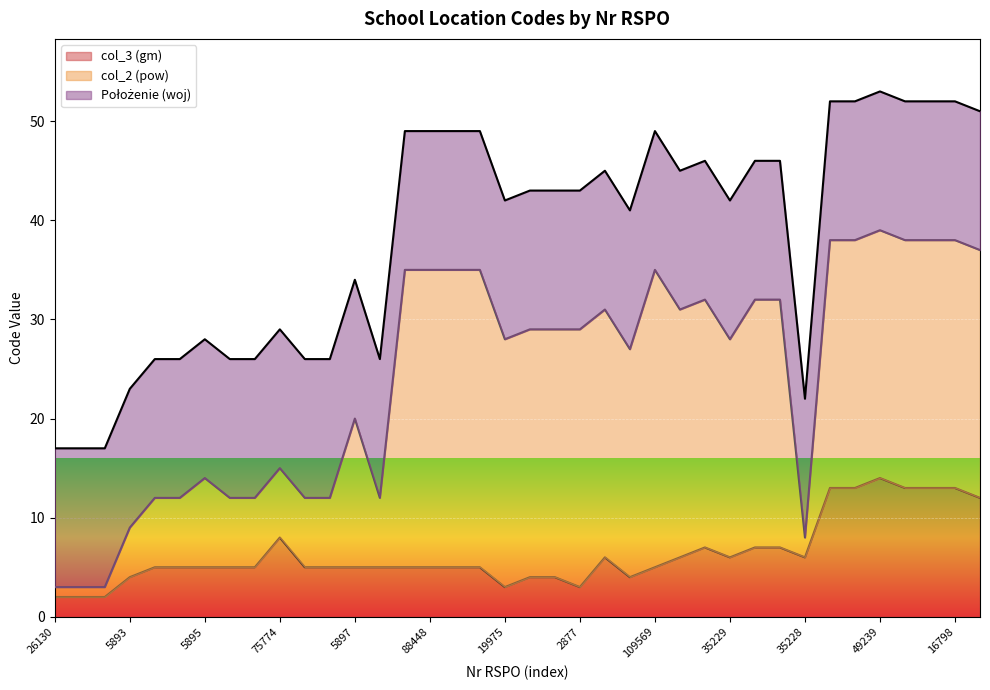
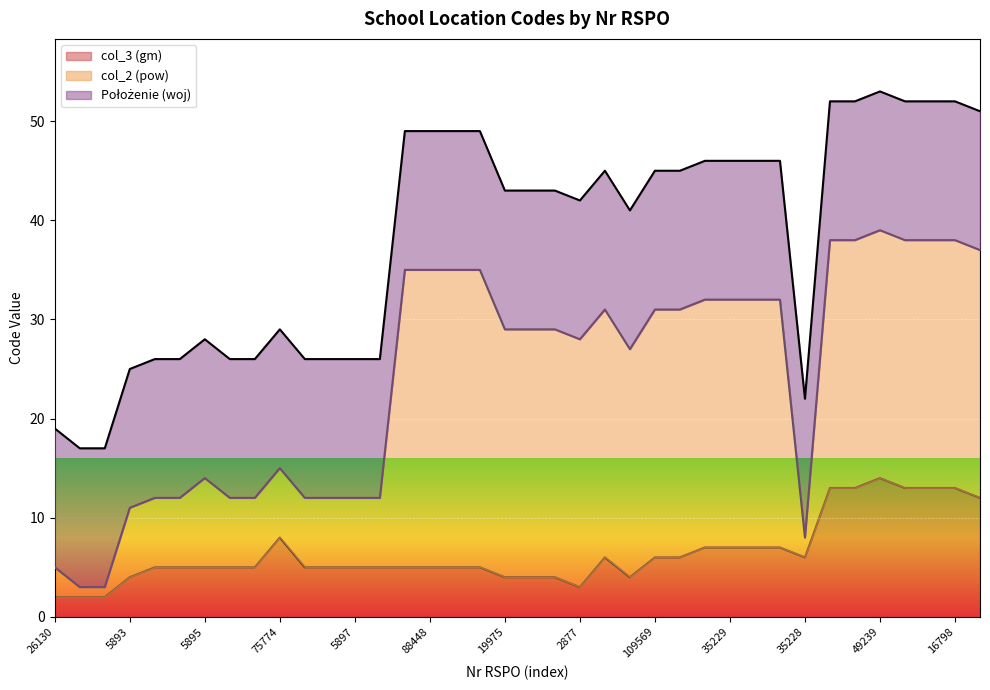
  {
    "col_3 (gm)": {
      "26130": 2,
      "5893": 4,
      "5895": 5,
      "75774": 8,
      "5897": 5,
      "88448": 5,
-     "19975": 3,
+     "19975": 4,
      "2877": 3,
-     "109569": 5,
-     "35229": 6,
+     "109569": 6,
+     "35229": 7,
      "35228": 6,
      "49239": 14,
      "16798": 13
    },
    "col_2 (pow)": {
-     "26130": 1,
-     "5893": 5,
+     "26130": 3,
+     "5893": 7,
      "5895": 9,
      "75774": 7,
-     "5897": 15,
+     "5897": 7,
      "88448": 30,
      "19975": 25,
-     "2877": 26,
-     "109569": 30,
-     "35229": 22,
+     "2877": 25,
+     "109569": 25,
+     "35229": 25,
      "35228": 2,
      "49239": 25,
      "16798": 25
    },
    "Położenie (woj)": {
      "26130": 14,
      "5893": 14,
      "5895": 14,
      "75774": 14,
      "5897": 14,
      "88448": 14,
      "19975": 14,
      "2877": 14,
      "109569": 14,
      "35229": 14,
      "35228": 14,
      "49239": 14,
      "16798": 14
    }
  }
